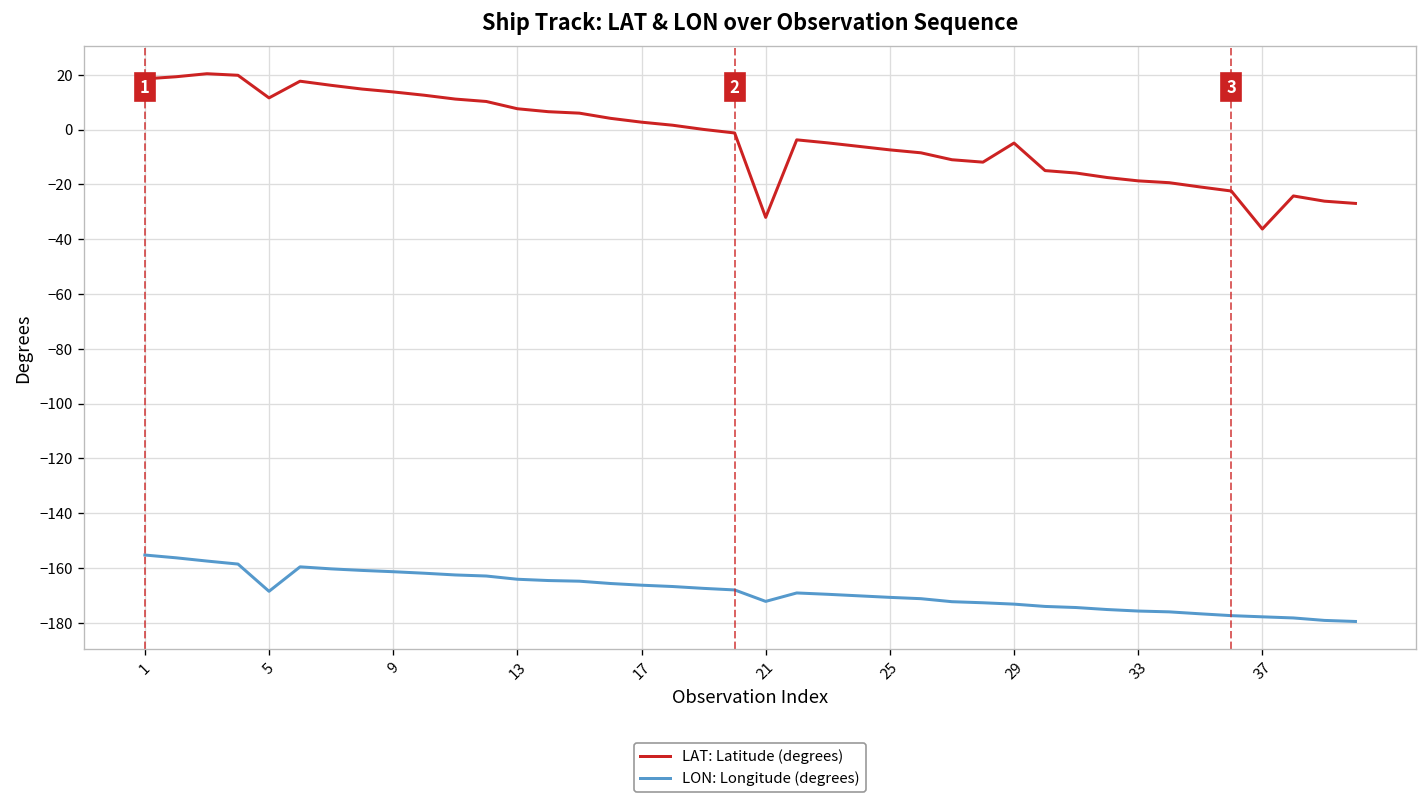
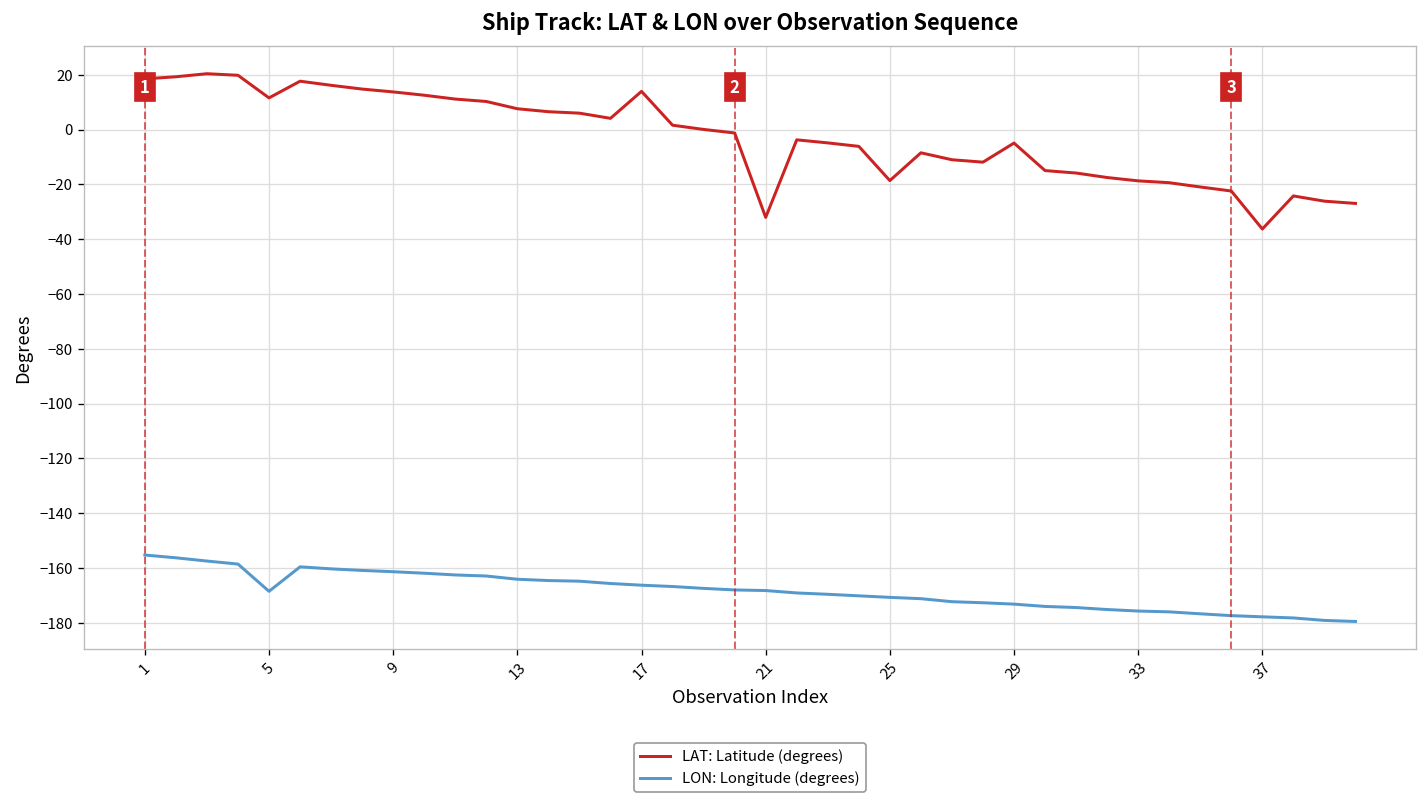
  {
    "LAT: Latitude (degrees)": {
      "5": 12,
      "9": 14,
      "13": 8,
-     "17": 3,
+     "17": 14,
      "21": -32,
-     "25": -7,
+     "25": -19,
      "29": -5,
      "33": -19,
      "37": -36
    },
    "LON: Longitude (degrees)": {
      "1": -155,
      "5": -169,
      "9": -161,
      "13": -164,
      "17": -166,
-     "21": -172,
+     "21": -168,
      "25": -171,
      "29": -173,
      "33": -176,
      "37": -178
    }
  }
